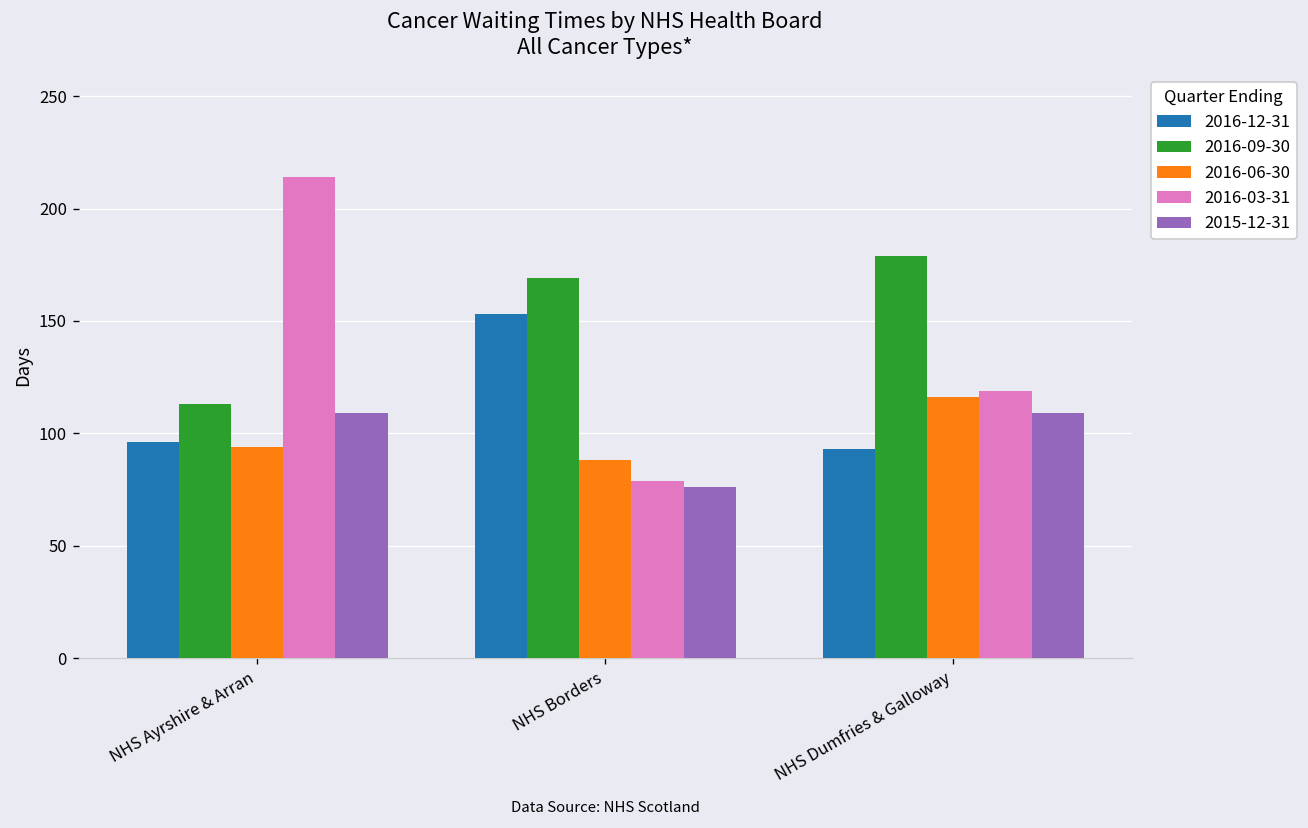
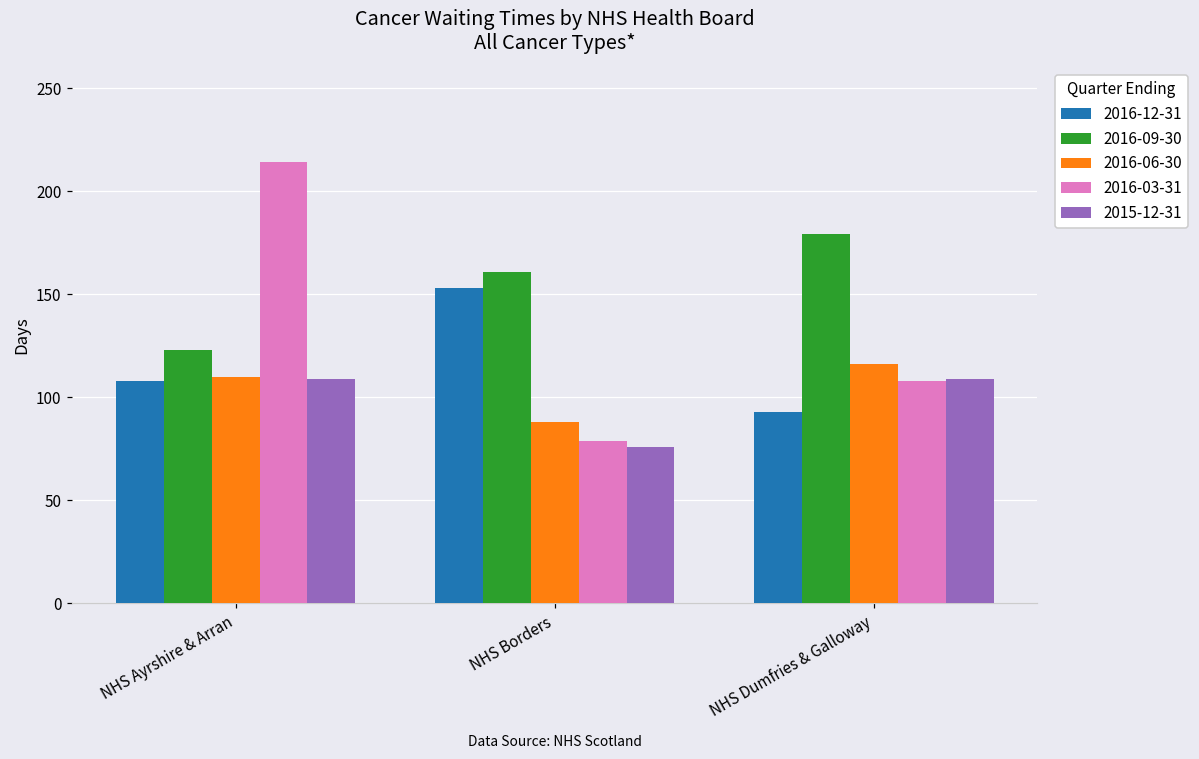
  {
    "2016-12-31": {
-     "NHS Ayrshire & Arran": 96,
+     "NHS Ayrshire & Arran": 108,
      "NHS Borders": 153,
      "NHS Dumfries & Galloway": 93
    },
    "2016-09-30": {
-     "NHS Ayrshire & Arran": 113,
-     "NHS Borders": 169,
+     "NHS Ayrshire & Arran": 123,
+     "NHS Borders": 161,
      "NHS Dumfries & Galloway": 179
    },
    "2016-06-30": {
-     "NHS Ayrshire & Arran": 94,
+     "NHS Ayrshire & Arran": 110,
      "NHS Borders": 88,
      "NHS Dumfries & Galloway": 116
    },
    "2016-03-31": {
      "NHS Ayrshire & Arran": 214,
      "NHS Borders": 79,
-     "NHS Dumfries & Galloway": 119
+     "NHS Dumfries & Galloway": 108
    },
    "2015-12-31": {
      "NHS Ayrshire & Arran": 109,
      "NHS Borders": 76,
      "NHS Dumfries & Galloway": 109
    }
  }
